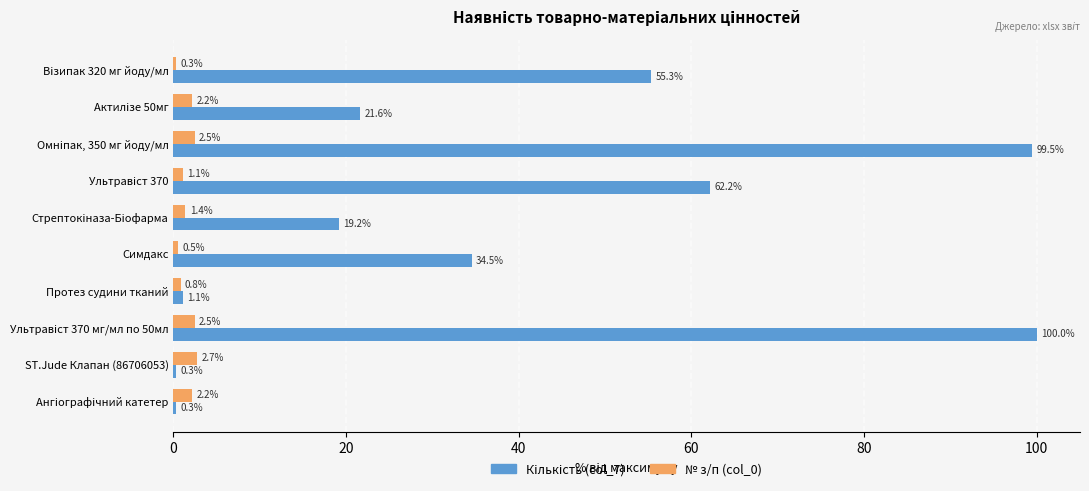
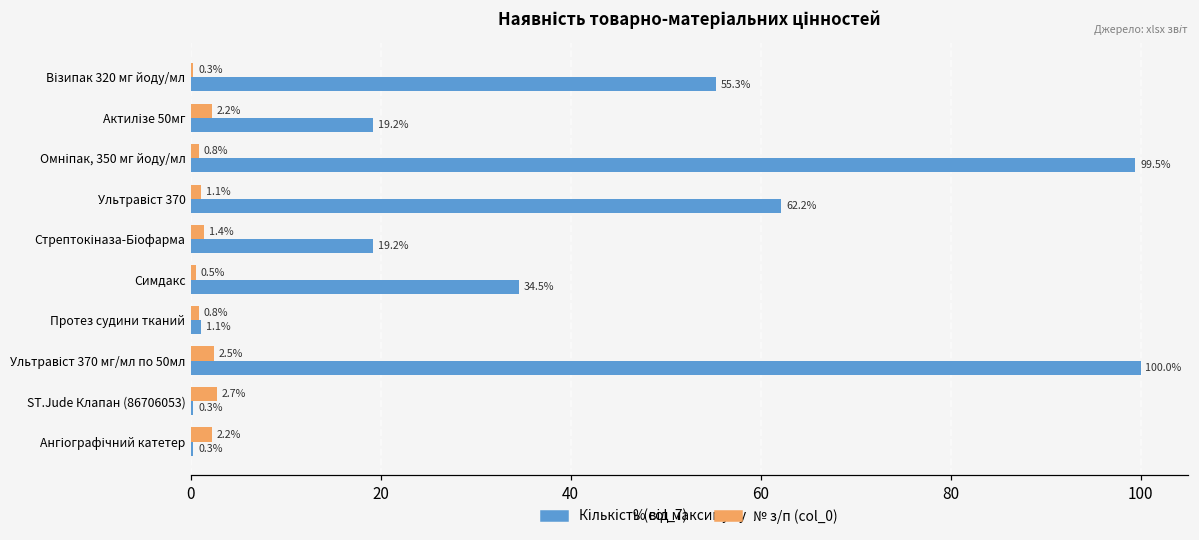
  {
    "Кількість (col_7)": {
      "Візипак 320 мг йоду/мл": "55.3%",
-     "Актилізе 50мг": "21.6%",
+     "Актилізе 50мг": "19.2%",
      "Омніпак, 350 мг йоду/мл": "99.5%",
      "Ультравіст 370": "62.2%",
      "Стрептокіназа-Біофарма": "19.2%",
      "Симдакс": "34.5%",
      "Протез судини тканий": "1.1%",
      "Ультравіст 370 мг/мл по 50мл": "100.0%",
      "ST.Jude Клапан (86706053)": "0.3%",
      "Ангіографічний катетер": "0.3%"
    },
    "№ з/п (col_0)": {
      "Візипак 320 мг йоду/мл": "0.3%",
      "Актилізе 50мг": "2.2%",
-     "Омніпак, 350 мг йоду/мл": "2.5%",
+     "Омніпак, 350 мг йоду/мл": "0.8%",
      "Ультравіст 370": "1.1%",
      "Стрептокіназа-Біофарма": "1.4%",
      "Симдакс": "0.5%",
      "Протез судини тканий": "0.8%",
      "Ультравіст 370 мг/мл по 50мл": "2.5%",
      "ST.Jude Клапан (86706053)": "2.7%",
      "Ангіографічний катетер": "2.2%"
    }
  }
